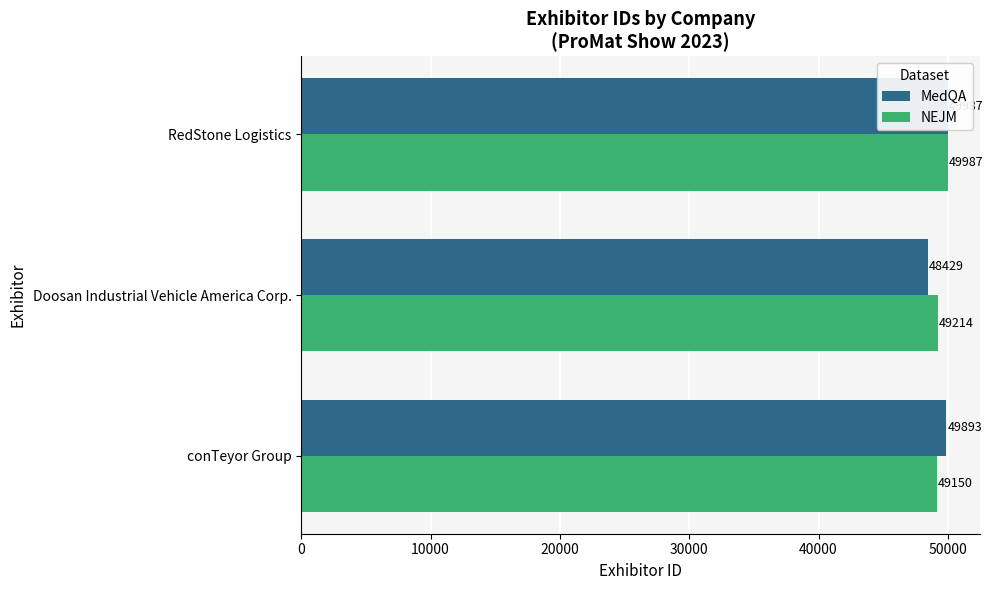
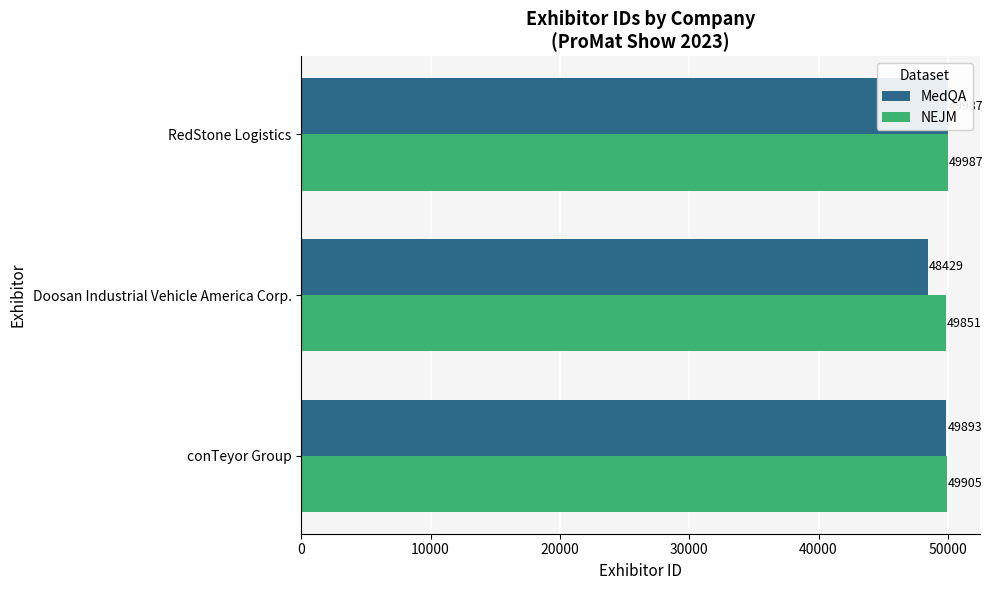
  {
    "MedQA": {
      "Doosan Industrial Vehicle America Corp.": 48429,
      "conTeyor Group": 49893
    },
    "NEJM": {
      "RedStone Logistics": 49987,
-     "Doosan Industrial Vehicle America Corp.": 49214,
-     "conTeyor Group": 49150
+     "Doosan Industrial Vehicle America Corp.": 49851,
+     "conTeyor Group": 49905
    }
  }
